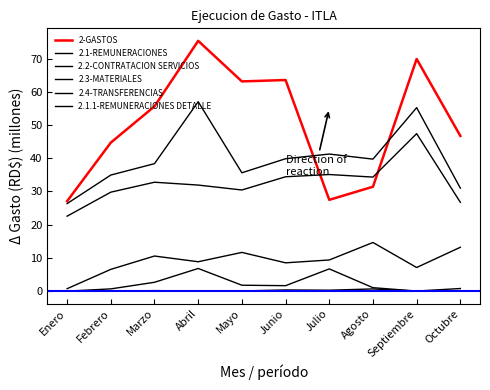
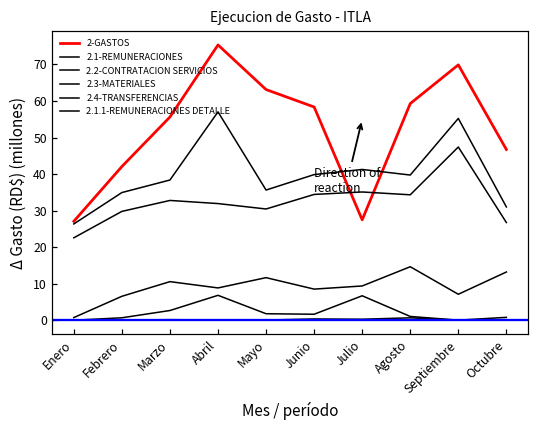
  {
    "2-GASTOS": {
-     "Febrero": 45,
+     "Febrero": 42,
      "Marzo": 56,
      "Abril": 75,
      "Mayo": 63,
-     "Junio": 64,
+     "Junio": 58,
      "Julio": 27,
-     "Agosto": 31,
+     "Agosto": 59,
      "Septiembre": 70,
      "Octubre": 47
    }
  }
